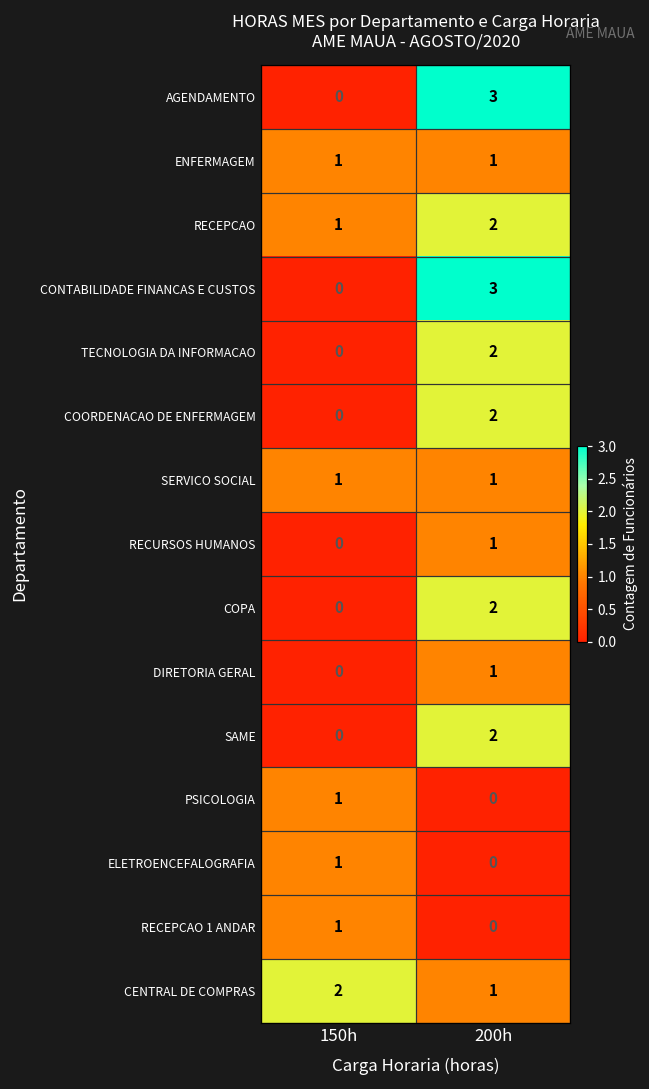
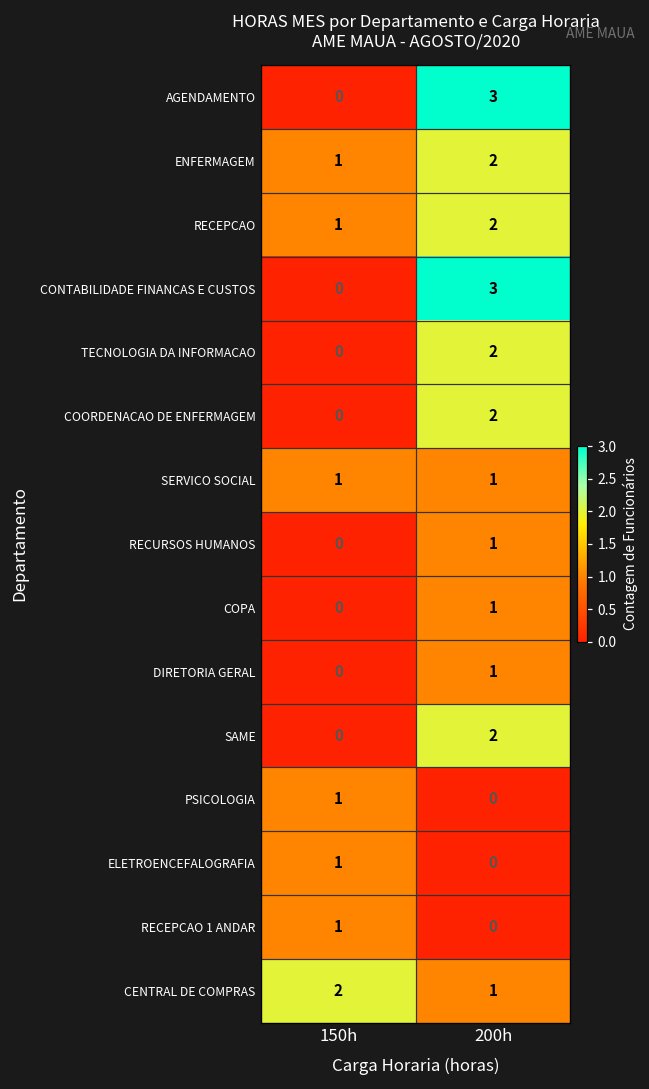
  {
    "AGENDAMENTO": {
      "150h": 0,
      "200h": 3
    },
    "ENFERMAGEM": {
      "150h": 1,
-     "200h": 1
+     "200h": 2
    },
    "RECEPCAO": {
      "150h": 1,
      "200h": 2
    },
    "CONTABILIDADE FINANCAS E CUSTOS": {
      "150h": 0,
      "200h": 3
    },
    "TECNOLOGIA DA INFORMACAO": {
      "150h": 0,
      "200h": 2
    },
    "COORDENACAO DE ENFERMAGEM": {
      "150h": 0,
      "200h": 2
    },
    "SERVICO SOCIAL": {
      "150h": 1,
      "200h": 1
    },
    "RECURSOS HUMANOS": {
      "150h": 0,
      "200h": 1
    },
    "COPA": {
      "150h": 0,
-     "200h": 2
+     "200h": 1
    },
    "DIRETORIA GERAL": {
      "150h": 0,
      "200h": 1
    },
    "SAME": {
      "150h": 0,
      "200h": 2
    },
    "PSICOLOGIA": {
      "150h": 1,
      "200h": 0
    },
    "ELETROENCEFALOGRAFIA": {
      "150h": 1,
      "200h": 0
    },
    "RECEPCAO 1 ANDAR": {
      "150h": 1,
      "200h": 0
    },
    "CENTRAL DE COMPRAS": {
      "150h": 2,
      "200h": 1
    }
  }
